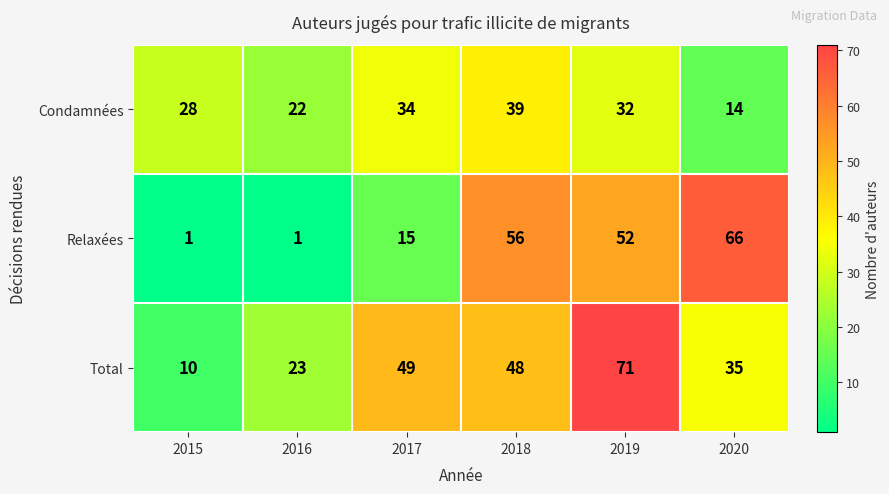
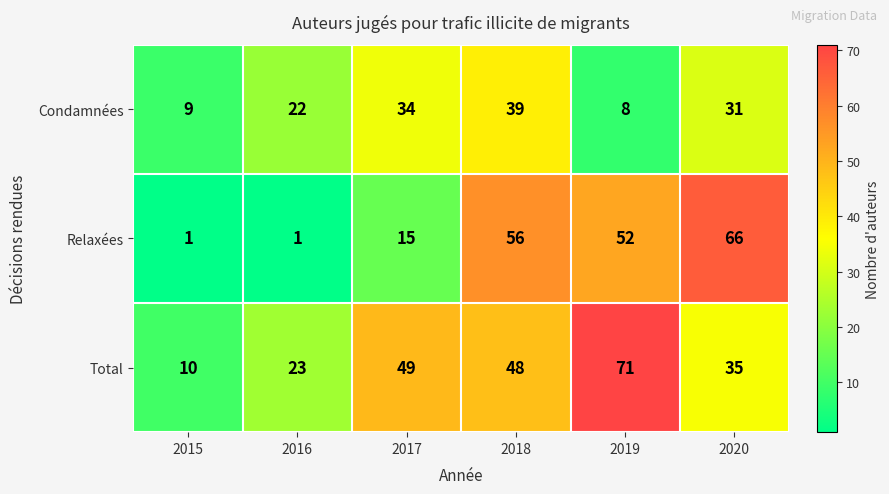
  {
    "Condamnées": {
-     "2015": 28,
+     "2015": 9,
      "2016": 22,
      "2017": 34,
      "2018": 39,
-     "2019": 32,
-     "2020": 14
+     "2019": 8,
+     "2020": 31
    },
    "Relaxées": {
      "2015": 1,
      "2016": 1,
      "2017": 15,
      "2018": 56,
      "2019": 52,
      "2020": 66
    },
    "Total": {
      "2015": 10,
      "2016": 23,
      "2017": 49,
      "2018": 48,
      "2019": 71,
      "2020": 35
    }
  }
